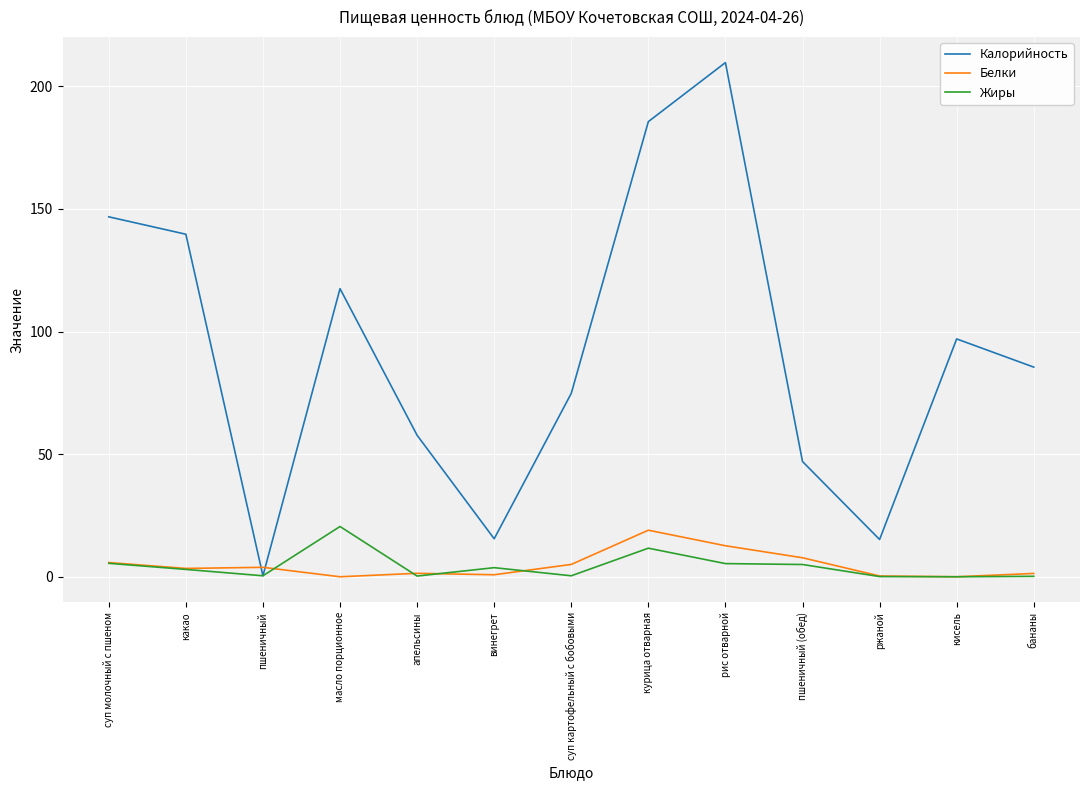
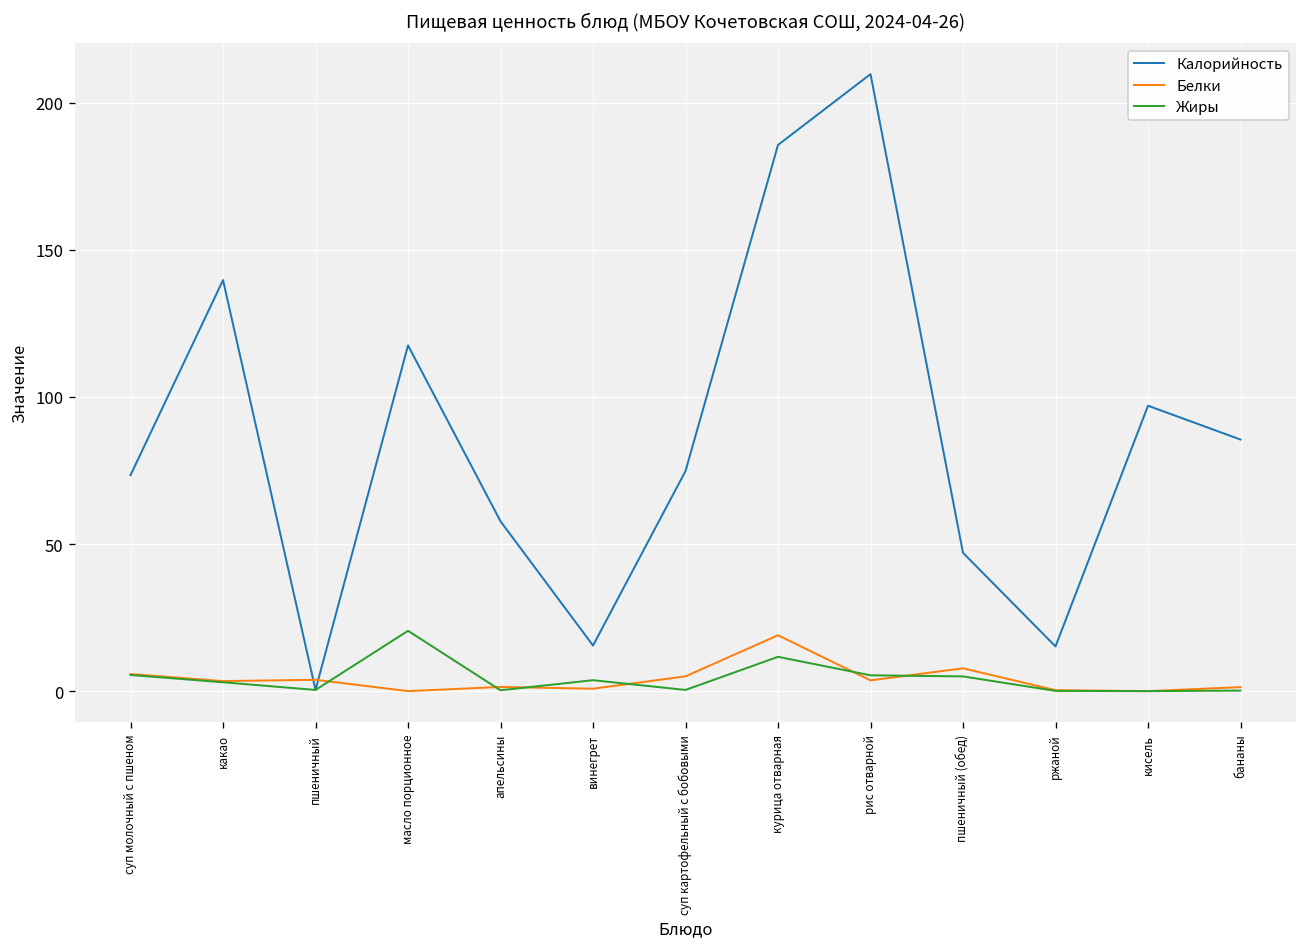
  {
    "Калорийность": {
-     "суп молочный с пшеном": 147,
+     "суп молочный с пшеном": 73,
      "какао": 140,
      "масло порционное": 118,
      "апельсины": 58,
      "винегрет": 15,
      "суп картофельный с бобовыми": 75,
      "курица отварная": 186,
      "рис отварной": 210,
      "пшеничный (обед)": 47,
      "ржаной": 15,
      "кисель": 97,
      "бананы": 86
    },
    "Белки": {
      "пшеничный": 4,
      "масло порционное": 0,
      "апельсины": 1,
      "винегрет": 1,
      "суп картофельный с бобовыми": 5,
      "курица отварная": 19,
-     "рис отварной": 13,
+     "рис отварной": 4,
      "пшеничный (обед)": 8,
      "бананы": 1
    },
    "Жиры": {
      "масло порционное": 21,
      "апельсины": 0,
      "винегрет": 4,
      "суп картофельный с бобовыми": 0,
      "курица отварная": 12,
      "рис отварной": 5,
      "пшеничный (обед)": 5,
      "бананы": 0
    }
  }
